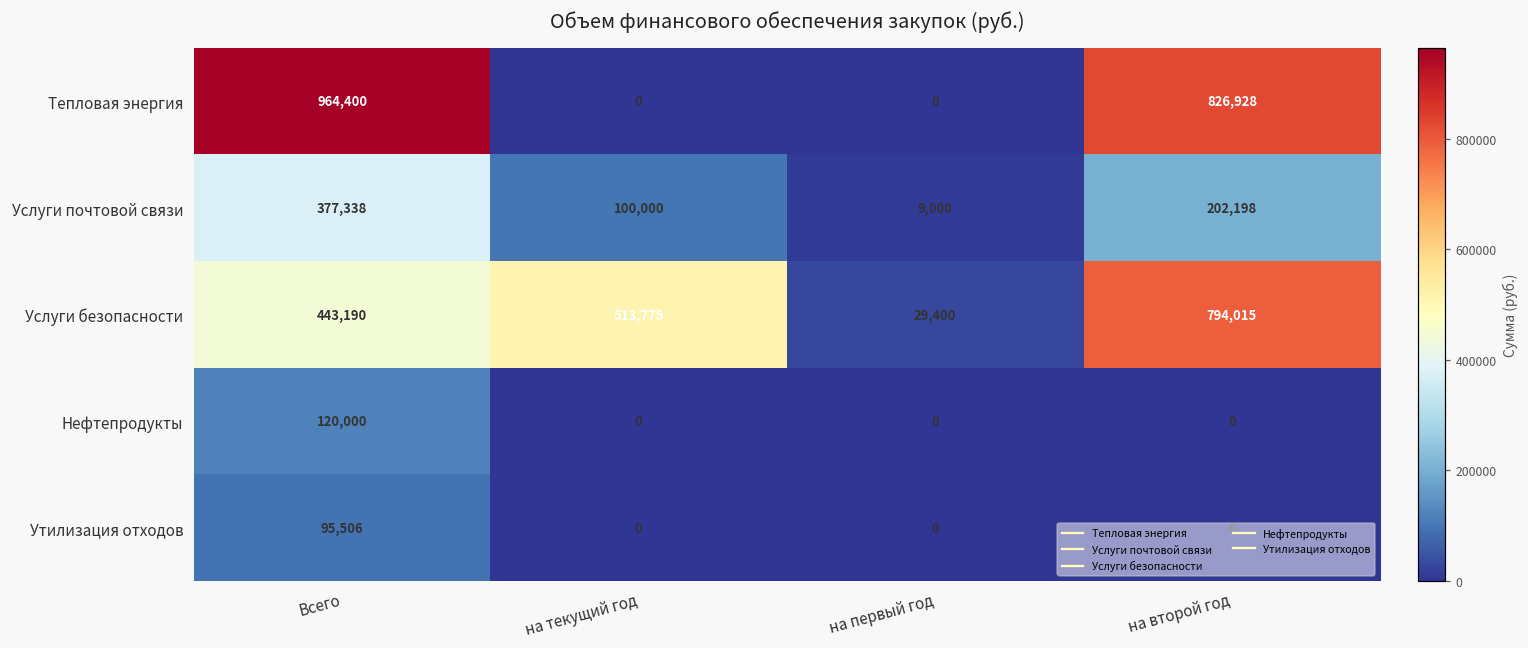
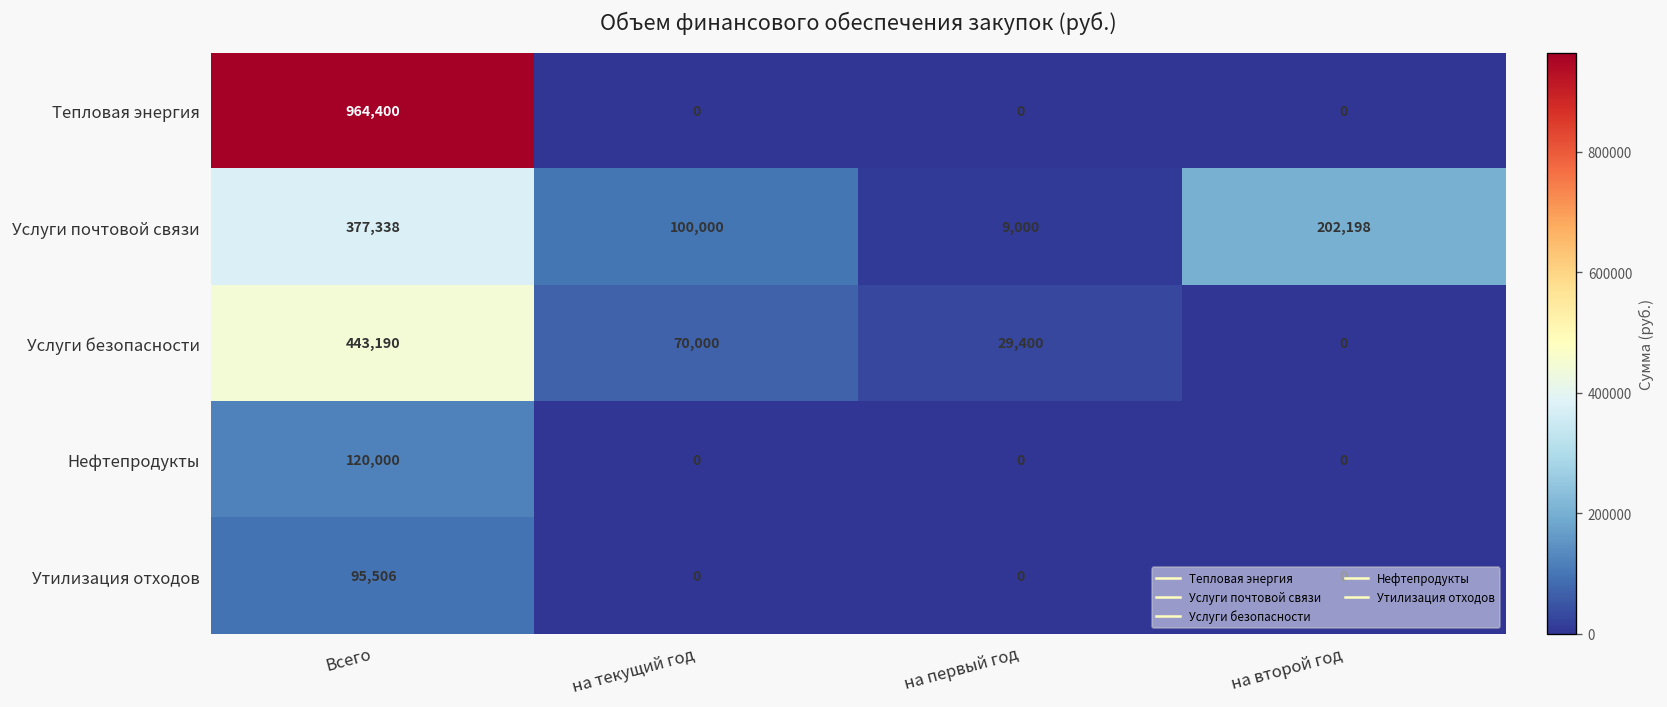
  {
    "Тепловая энергия": {
      "Всего": "964,400",
      "на текущий год": "0",
      "на первый год": "0",
-     "на второй год": "826,928"
+     "на второй год": "0"
    },
    "Услуги почтовой связи": {
      "Всего": "377,338",
      "на текущий год": "100,000",
      "на первый год": "9,000",
      "на второй год": "202,198"
    },
    "Услуги безопасности": {
      "Всего": "443,190",
-     "на текущий год": "513,775",
+     "на текущий год": "70,000",
      "на первый год": "29,400",
-     "на второй год": "794,015"
+     "на второй год": "0"
    },
    "Нефтепродукты": {
      "Всего": "120,000",
      "на текущий год": "0",
      "на первый год": "0",
      "на второй год": "0"
    },
    "Утилизация отходов": {
      "Всего": "95,506",
      "на текущий год": "0",
      "на первый год": "0"
    }
  }
